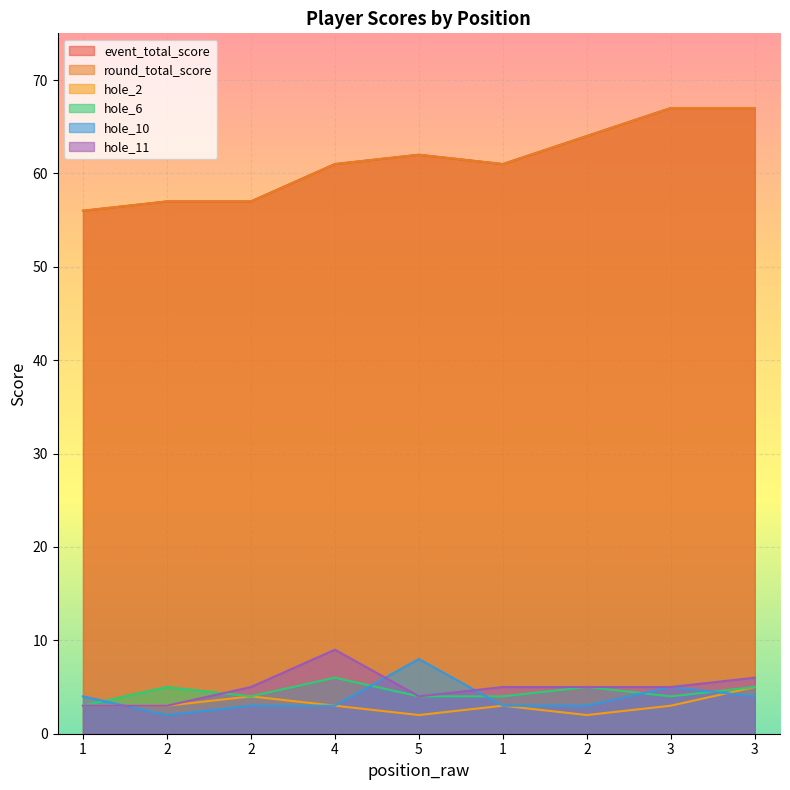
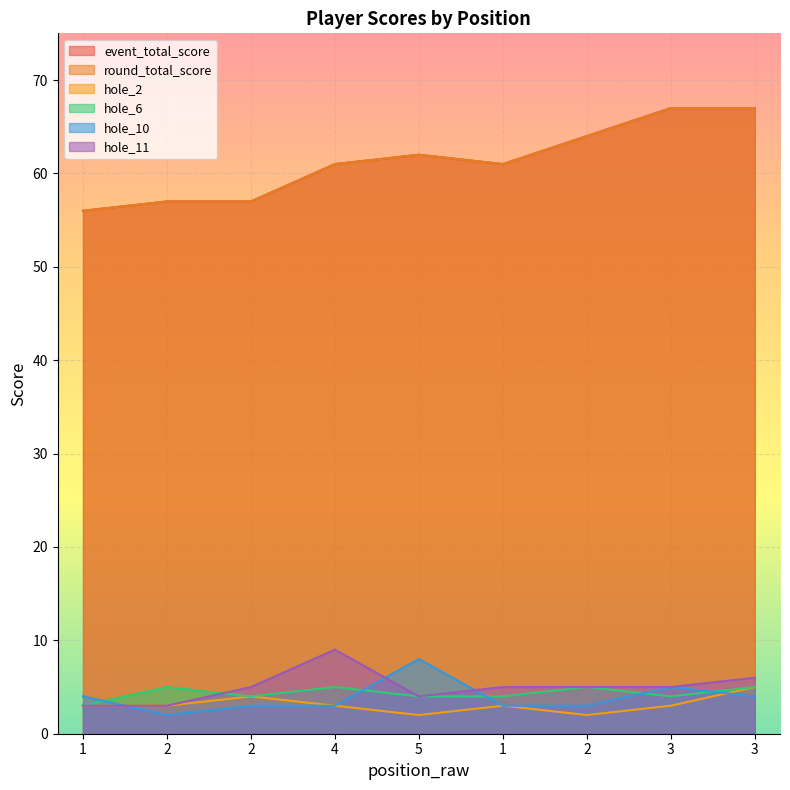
  {
    "hole_6": {
-     "4": 6
+     "4": 5
    },
    "hole_10": {
      "5": 8
    },
    "hole_11": {
      "4": 9
    }
  }
